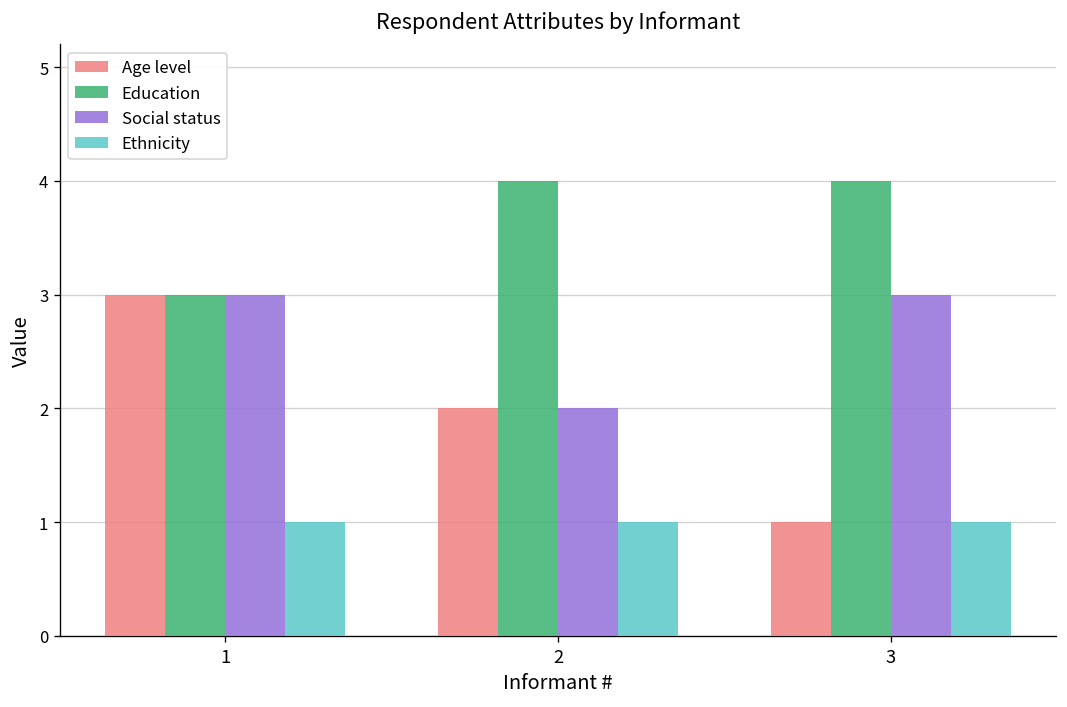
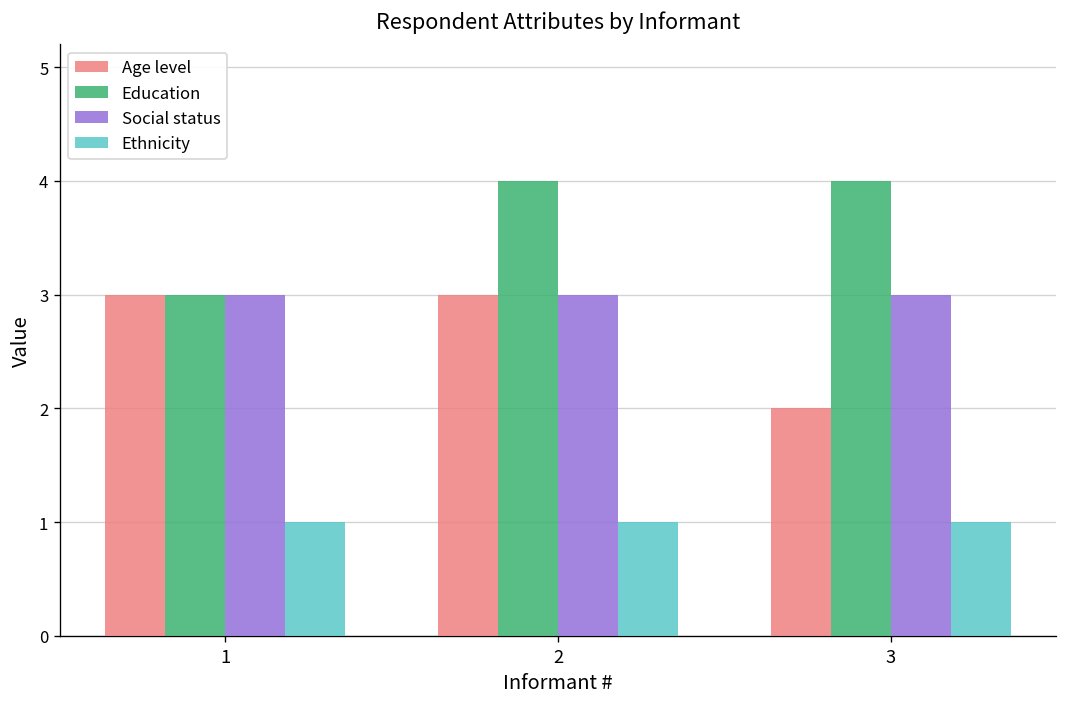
  {
    "Age level": {
      "1": 3,
-     "2": 2,
-     "3": 1
+     "2": 3,
+     "3": 2
    },
    "Education": {
      "1": 3,
      "2": 4,
      "3": 4
    },
    "Social status": {
      "1": 3,
-     "2": 2,
+     "2": 3,
      "3": 3
    },
    "Ethnicity": {
      "1": 1,
      "2": 1,
      "3": 1
    }
  }
